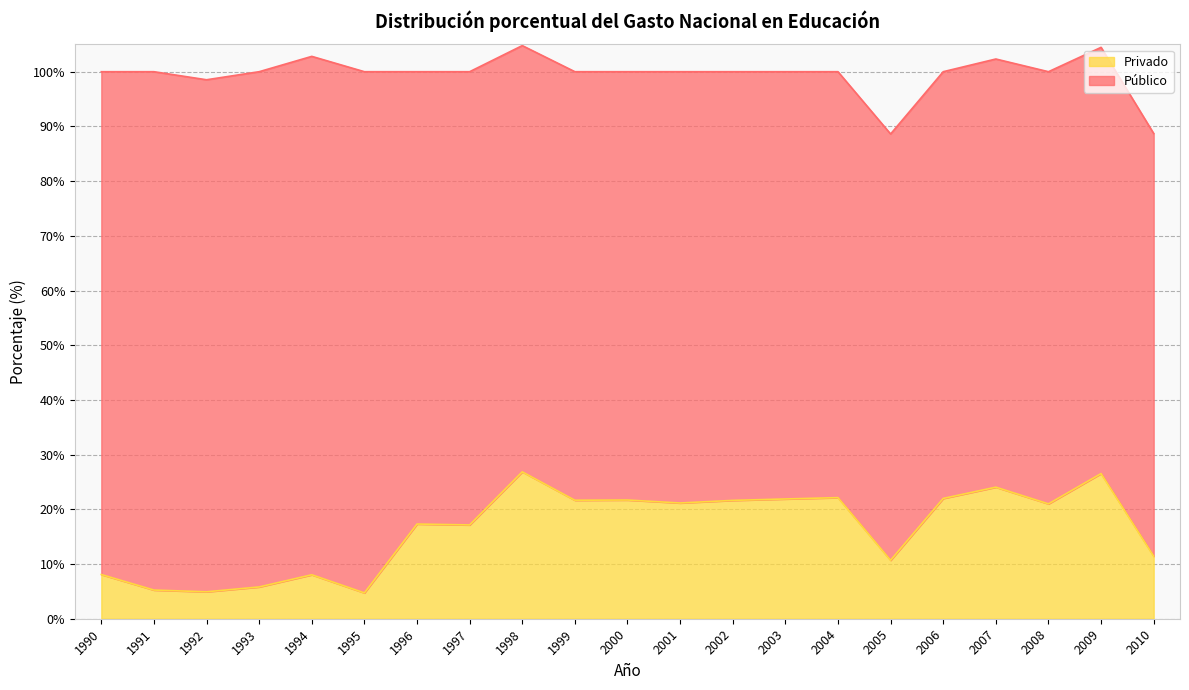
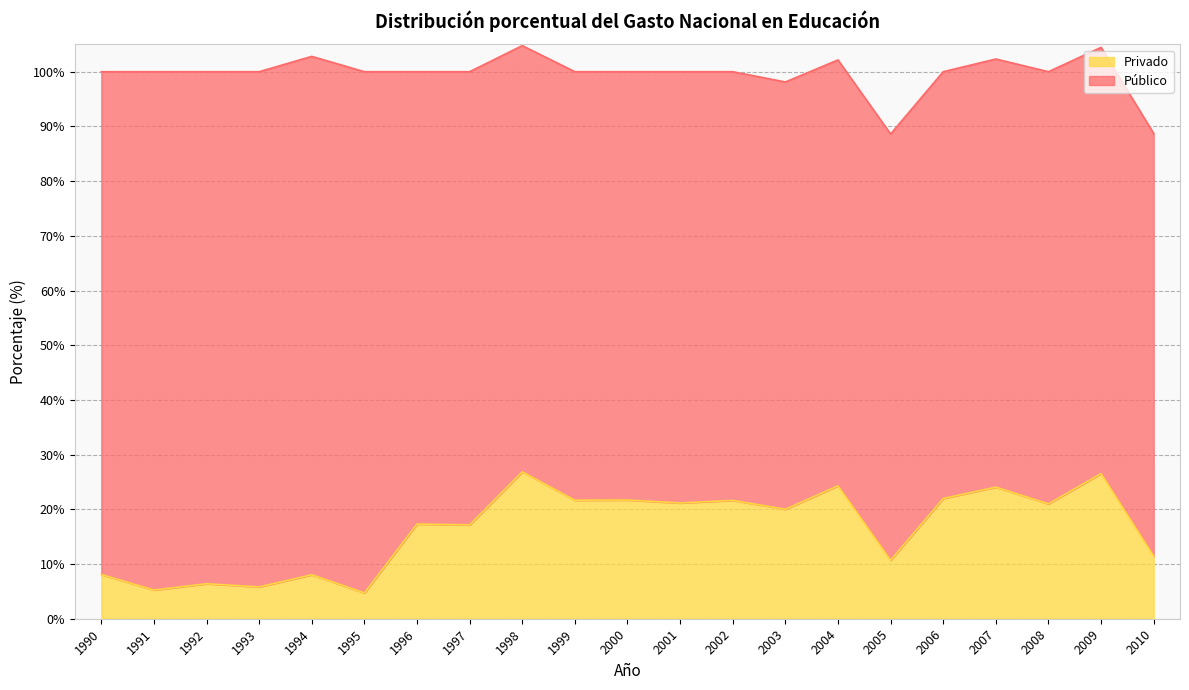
  {
    "Privado": {
      "1990": "8%",
      "1991": "5%",
-     "1992": "5%",
+     "1992": "6%",
      "1993": "6%",
      "1994": "8%",
      "1995": "5%",
      "1996": "17%",
      "1997": "17%",
      "1998": "27%",
      "1999": "22%",
      "2000": "22%",
      "2001": "21%",
      "2002": "22%",
-     "2003": "22%",
-     "2004": "22%",
+     "2003": "20%",
+     "2004": "24%",
      "2005": "11%",
      "2006": "22%",
      "2007": "24%",
      "2008": "21%",
      "2009": "27%",
      "2010": "11%"
    },
    "Público": {
      "1990": "92%",
      "1991": "95%",
      "1992": "94%",
      "1993": "94%",
      "1994": "95%",
      "1995": "95%",
      "1996": "83%",
      "1997": "83%",
      "1998": "78%",
      "1999": "78%",
      "2000": "78%",
      "2001": "79%",
      "2002": "78%",
      "2003": "78%",
      "2004": "78%",
      "2005": "78%",
      "2006": "78%",
      "2007": "78%",
      "2008": "79%",
      "2009": "78%",
      "2010": "77%"
    }
  }
